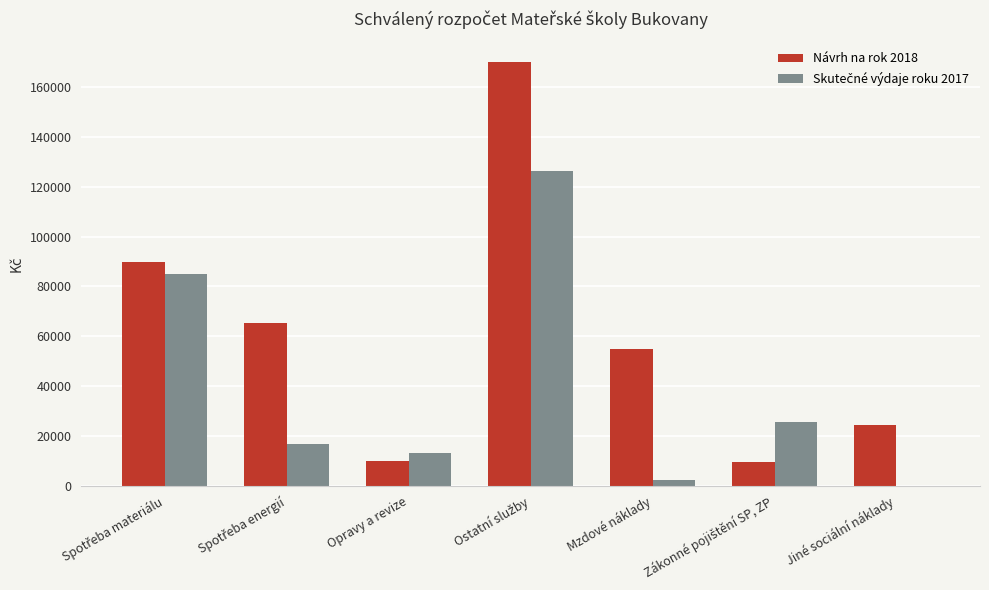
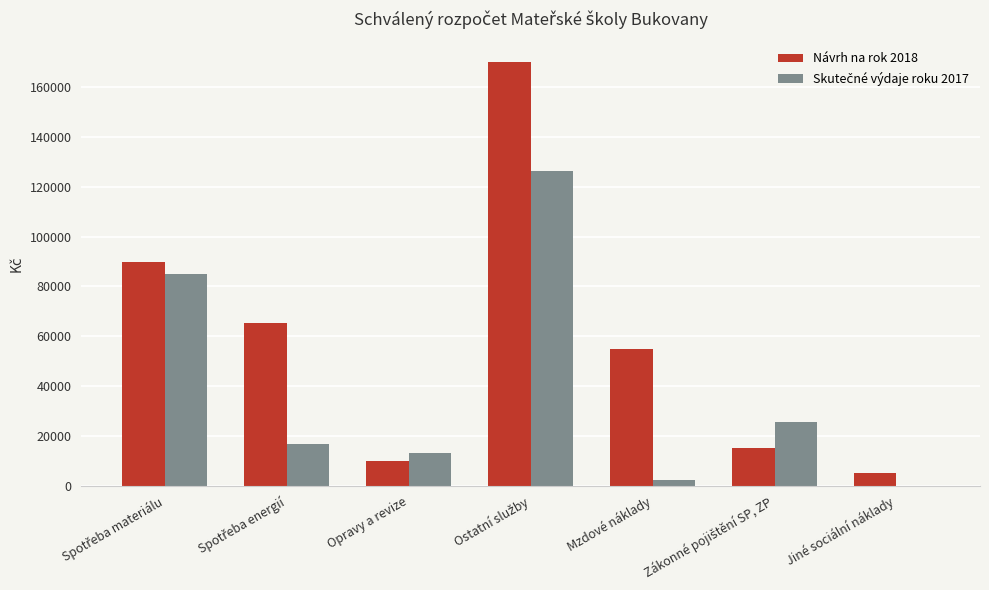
  {
    "Návrh na rok 2018": {
      "Spotřeba materiálu": 90000,
      "Spotřeba energií": 65000,
      "Opravy a revize": 10000,
      "Ostatní služby": 170000,
      "Mzdové náklady": 55000,
-     "Zákonné pojištění SP, ZP": 9000,
-     "Jiné sociální náklady": 24000
+     "Zákonné pojištění SP, ZP": 15000,
+     "Jiné sociální náklady": 5000
    },
    "Skutečné výdaje roku 2017": {
      "Spotřeba materiálu": 85000,
      "Spotřeba energií": 17000,
      "Opravy a revize": 13000,
      "Ostatní služby": 126000,
      "Mzdové náklady": 2000,
      "Zákonné pojištění SP, ZP": 25000,
      "Jiné sociální náklady": 0
    }
  }
